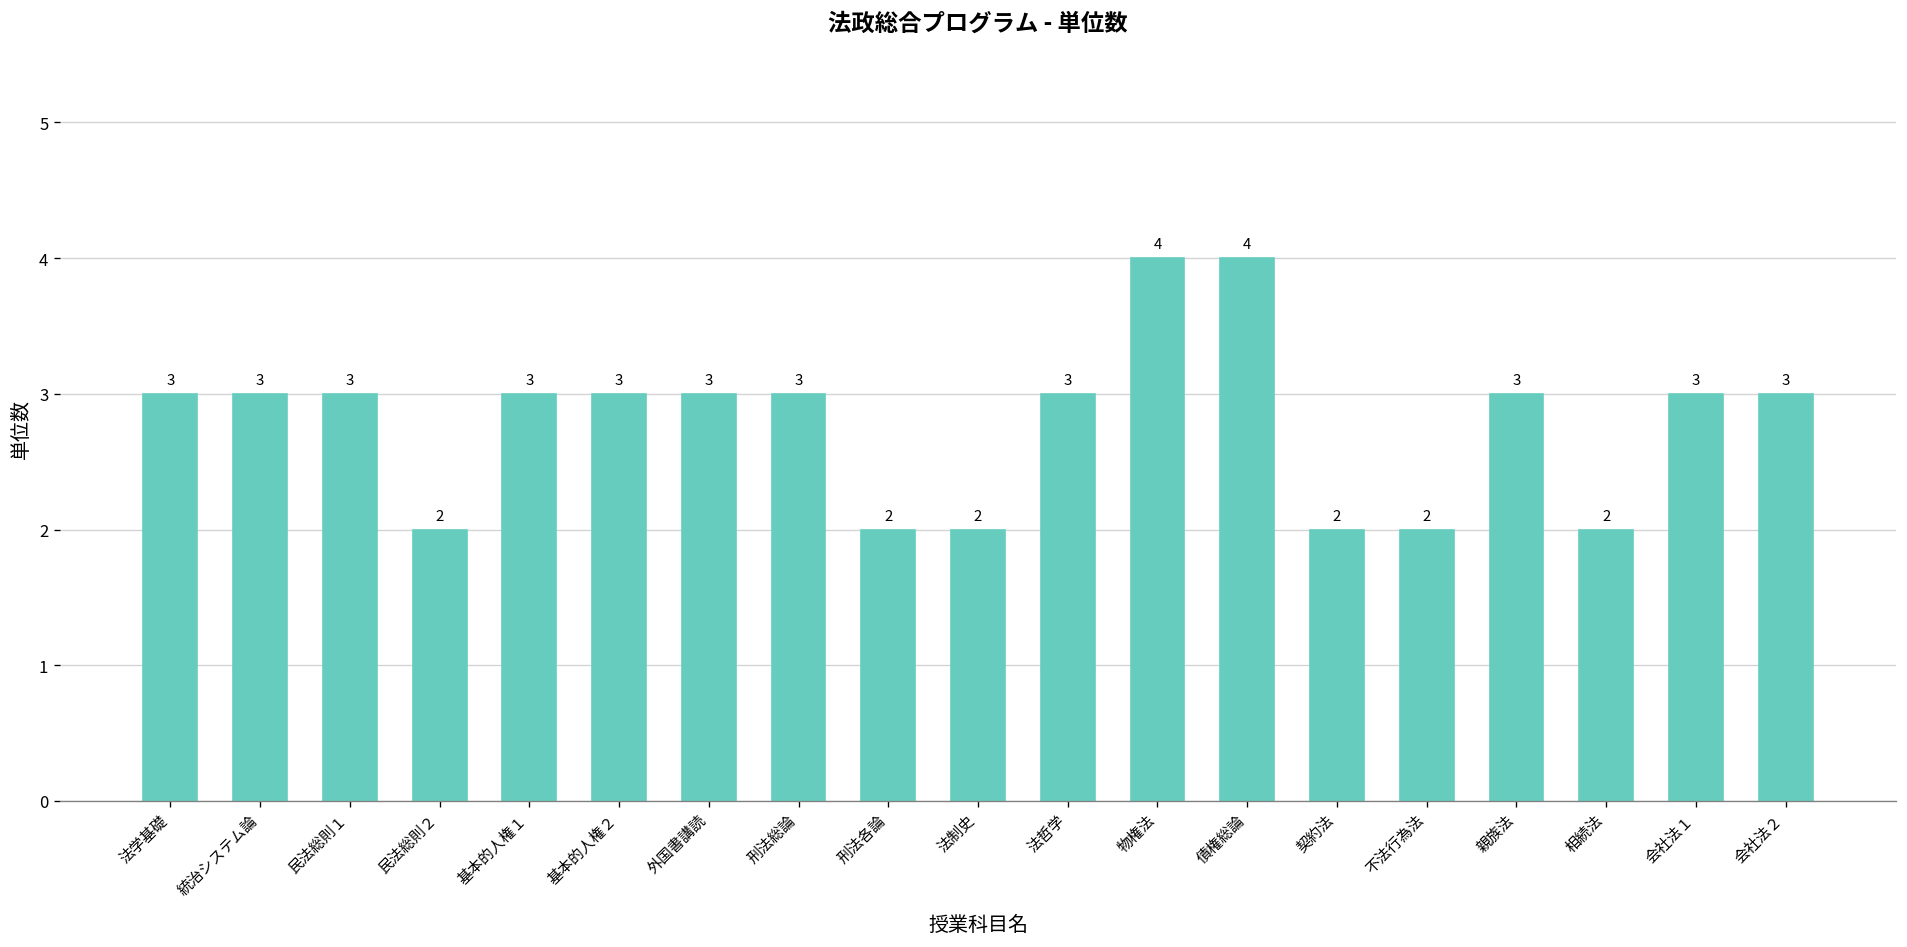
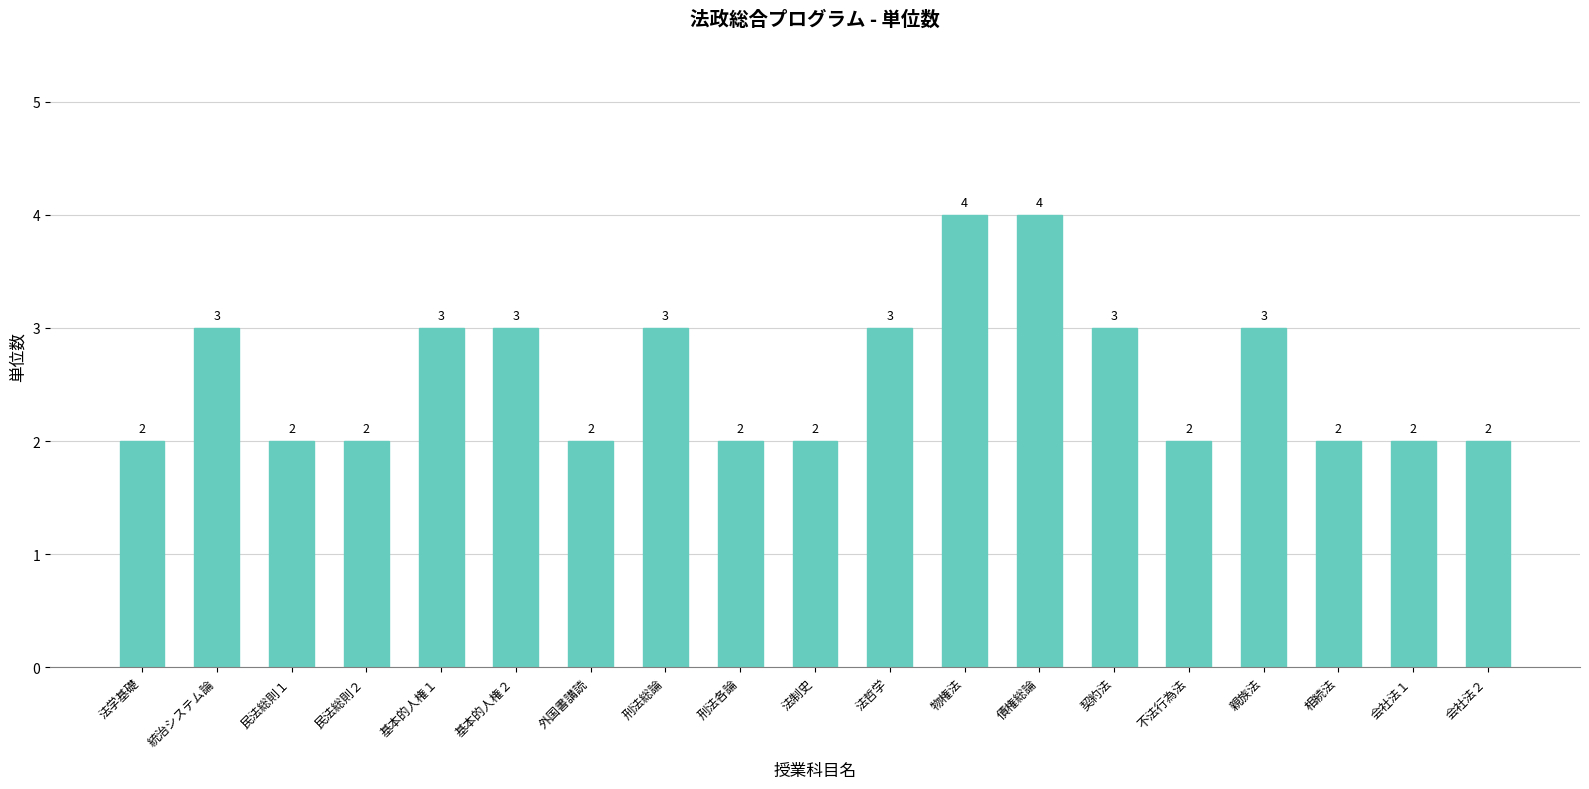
  {
-   "法学基礎": 3,
+   "法学基礎": 2,
    "統治システム論": 3,
-   "民法総則１": 3,
+   "民法総則１": 2,
    "民法総則２": 2,
    "基本的人権１": 3,
    "基本的人権２": 3,
-   "外国書講読": 3,
+   "外国書講読": 2,
    "刑法総論": 3,
    "刑法各論": 2,
    "法制史": 2,
    "法哲学": 3,
    "物権法": 4,
    "債権総論": 4,
-   "契約法": 2,
+   "契約法": 3,
    "不法行為法": 2,
    "親族法": 3,
    "相続法": 2,
-   "会社法１": 3,
-   "会社法２": 3
+   "会社法１": 2,
+   "会社法２": 2
  }
